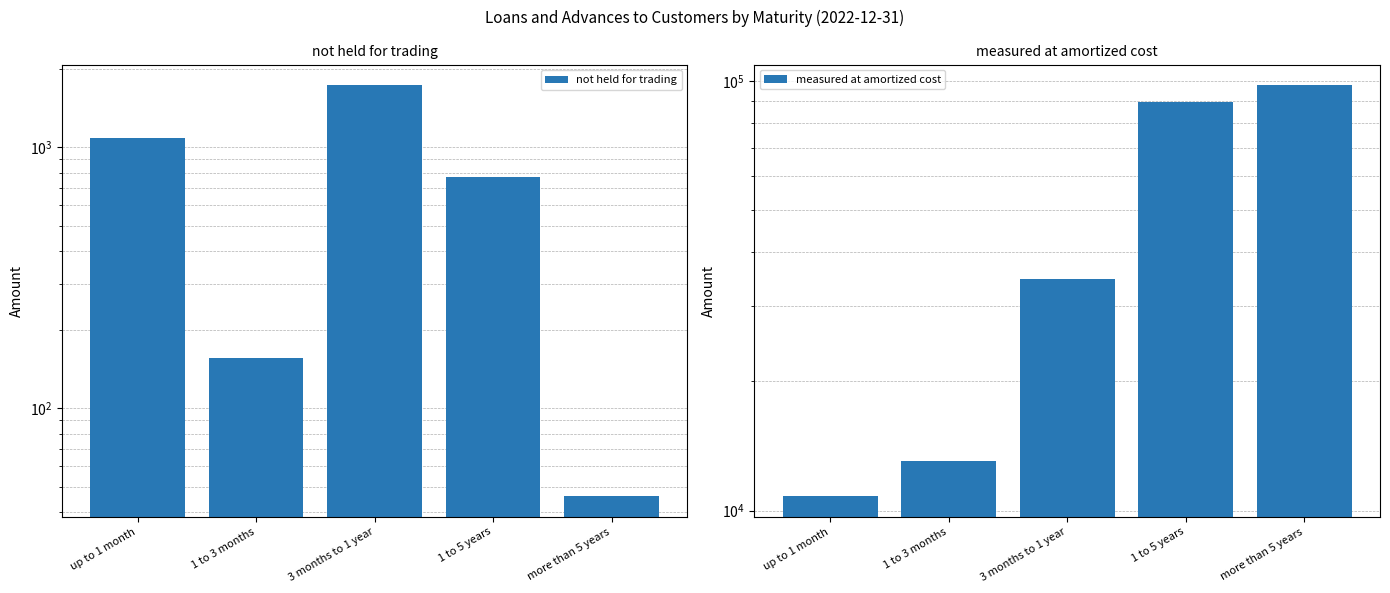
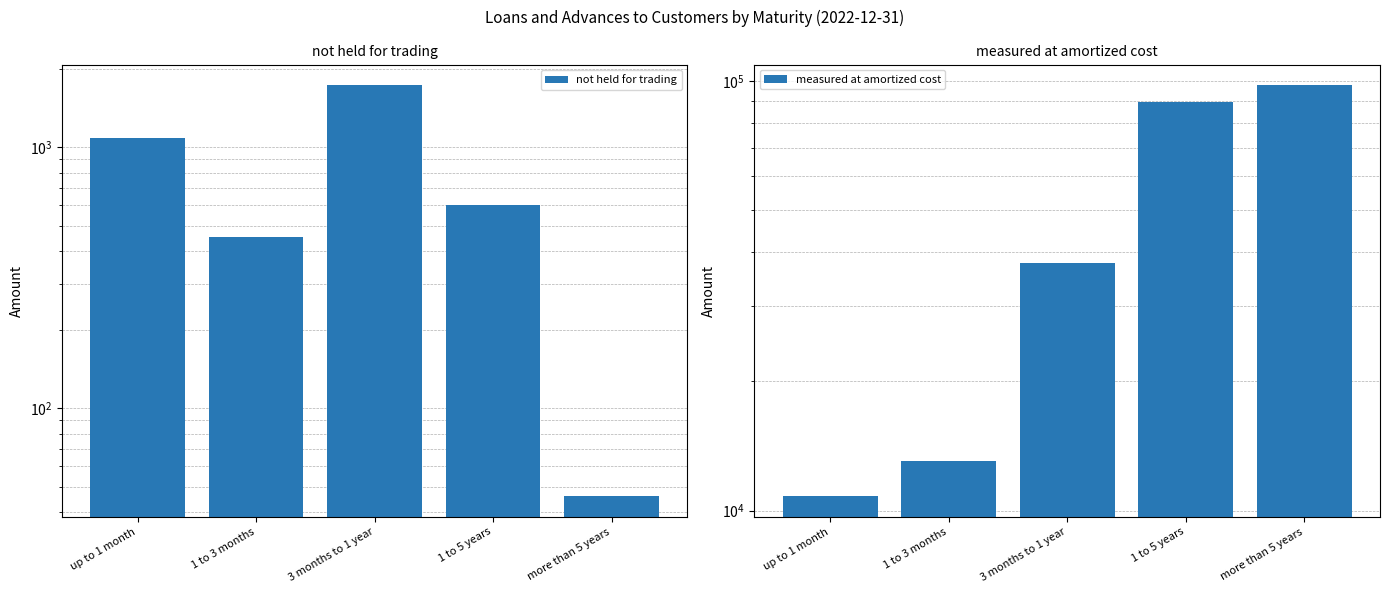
  {
    "not held for trading": {
      "up to 1 month": 1090,
-     "1 to 3 months": 160,
+     "1 to 3 months": 450,
      "3 months to 1 year": 1700,
-     "1 to 5 years": 770,
+     "1 to 5 years": 600,
      "more than 5 years": 46
    },
    "measured at amortized cost": {
      "up to 1 month": 10800,
      "1 to 3 months": 13000,
-     "3 months to 1 year": 35000,
+     "3 months to 1 year": 38000,
      "1 to 5 years": 89000,
      "more than 5 years": 98000
    }
  }
